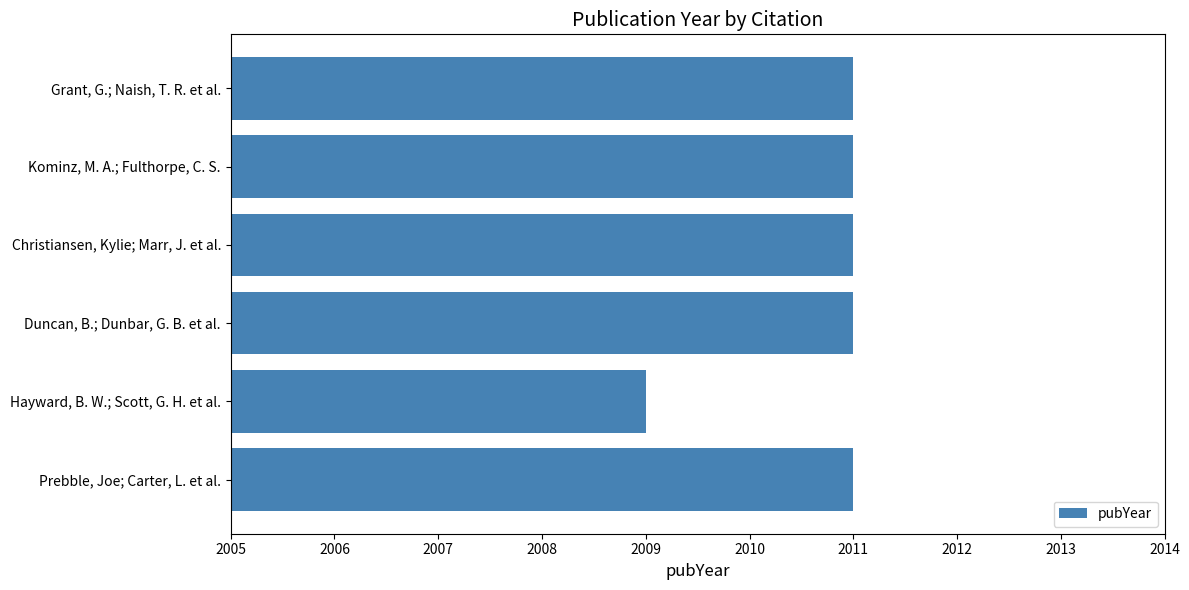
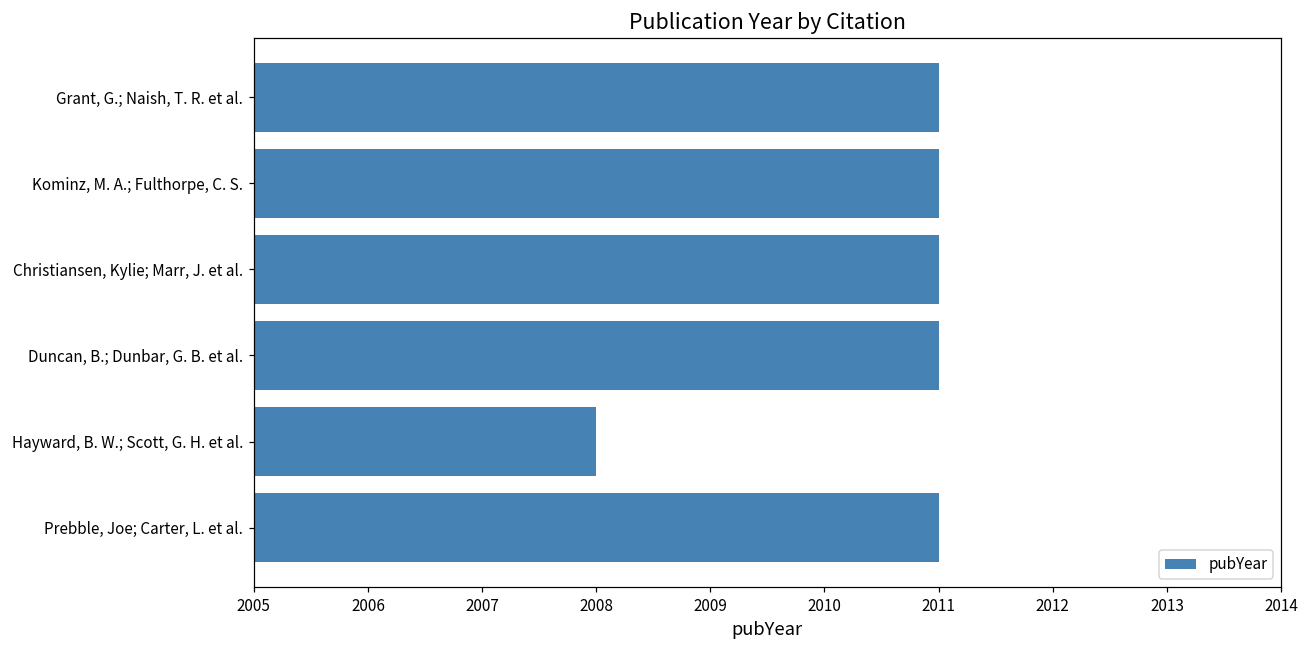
  {
    "Grant, G.; Naish, T. R. et al.": 2011,
    "Kominz, M. A.; Fulthorpe, C. S.": 2011,
    "Christiansen, Kylie; Marr, J. et al.": 2011,
    "Duncan, B.; Dunbar, G. B. et al.": 2011,
-   "Hayward, B. W.; Scott, G. H. et al.": 2009,
+   "Hayward, B. W.; Scott, G. H. et al.": 2008,
    "Prebble, Joe; Carter, L. et al.": 2011
  }
